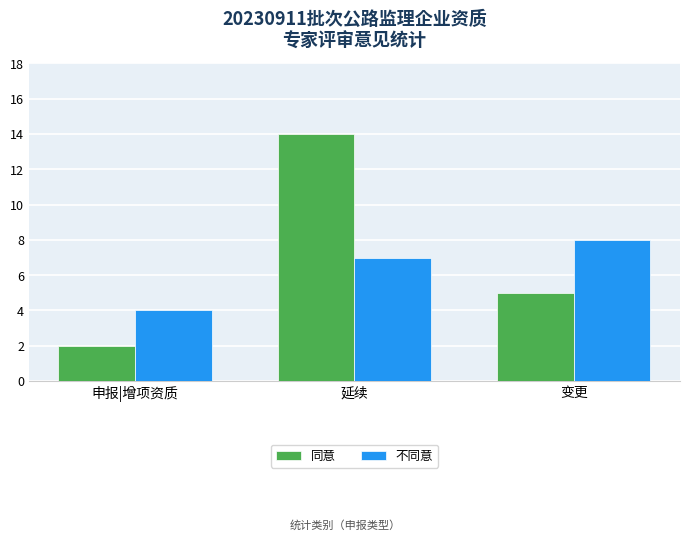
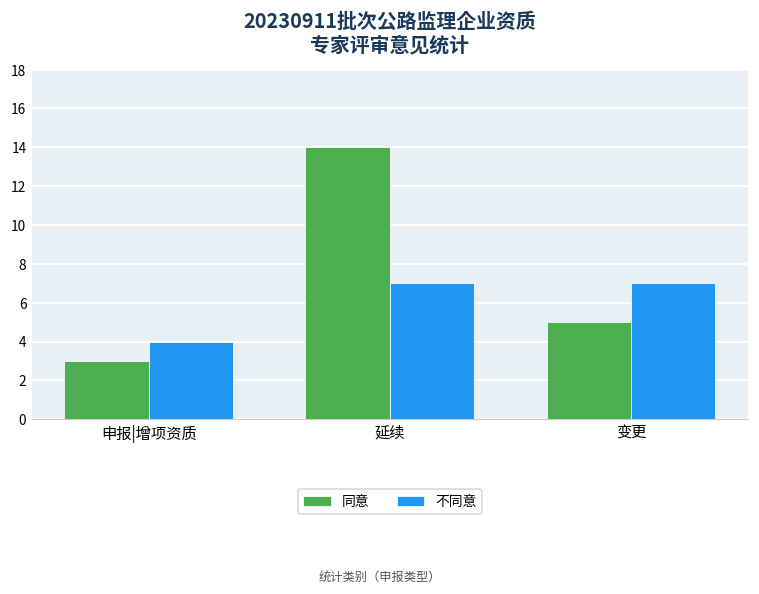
  {
    "同意": {
-     "申报|增项资质": 2,
+     "申报|增项资质": 3,
      "延续": 14,
      "变更": 5
    },
    "不同意": {
      "申报|增项资质": 4,
      "延续": 7,
-     "变更": 8
+     "变更": 7
    }
  }
